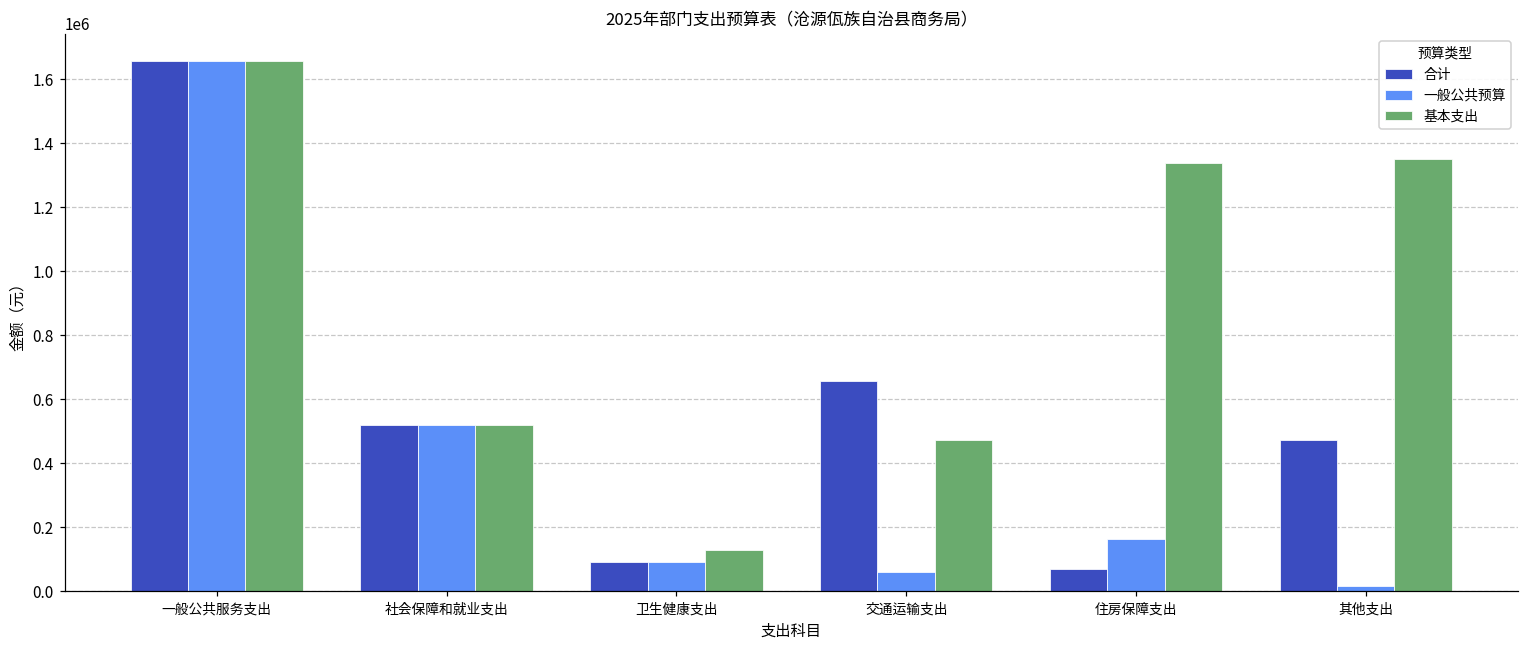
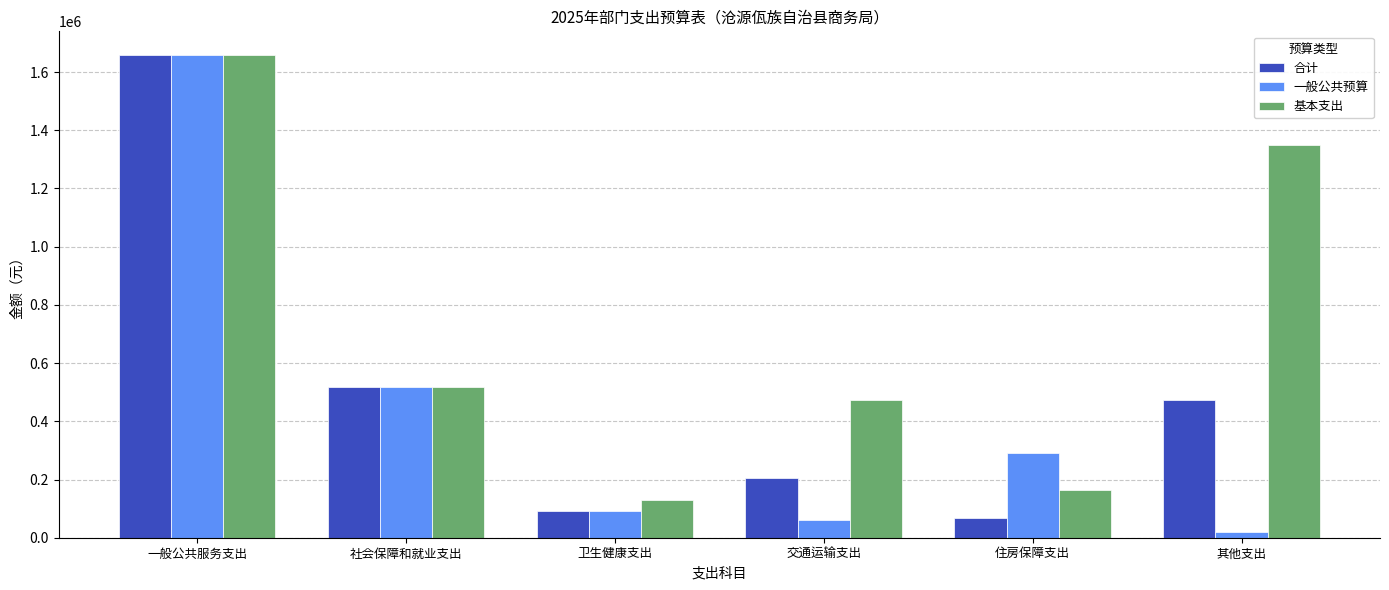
  {
    "合计": {
      "一般公共服务支出": 1660000,
      "社会保障和就业支出": 520000,
      "卫生健康支出": 90000,
-     "交通运输支出": 660000,
+     "交通运输支出": 210000,
      "住房保障支出": 70000,
      "其他支出": 470000
    },
    "一般公共预算": {
      "一般公共服务支出": 1660000,
      "社会保障和就业支出": 520000,
      "卫生健康支出": 90000,
      "交通运输支出": 60000,
-     "住房保障支出": 160000,
+     "住房保障支出": 290000,
      "其他支出": 20000
    },
    "基本支出": {
      "一般公共服务支出": 1660000,
      "社会保障和就业支出": 520000,
      "卫生健康支出": 130000,
      "交通运输支出": 470000,
-     "住房保障支出": 1340000,
+     "住房保障支出": 160000,
      "其他支出": 1350000
    }
  }
